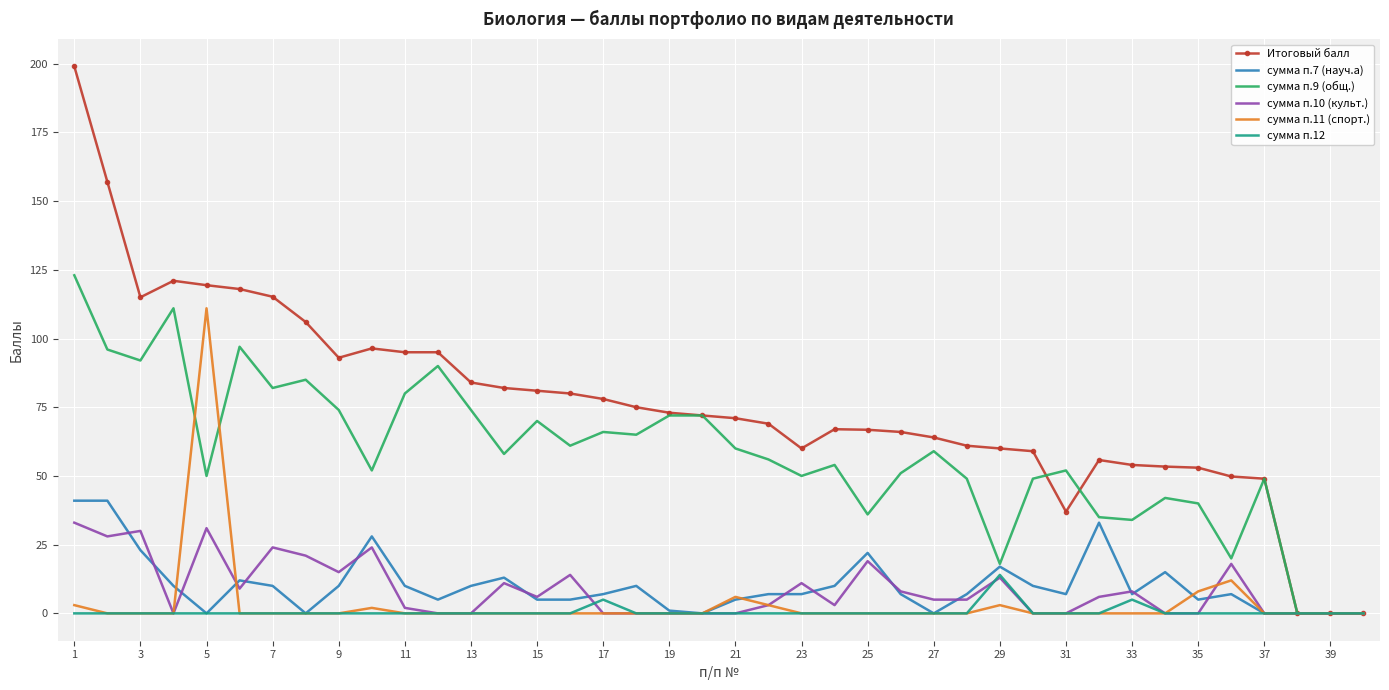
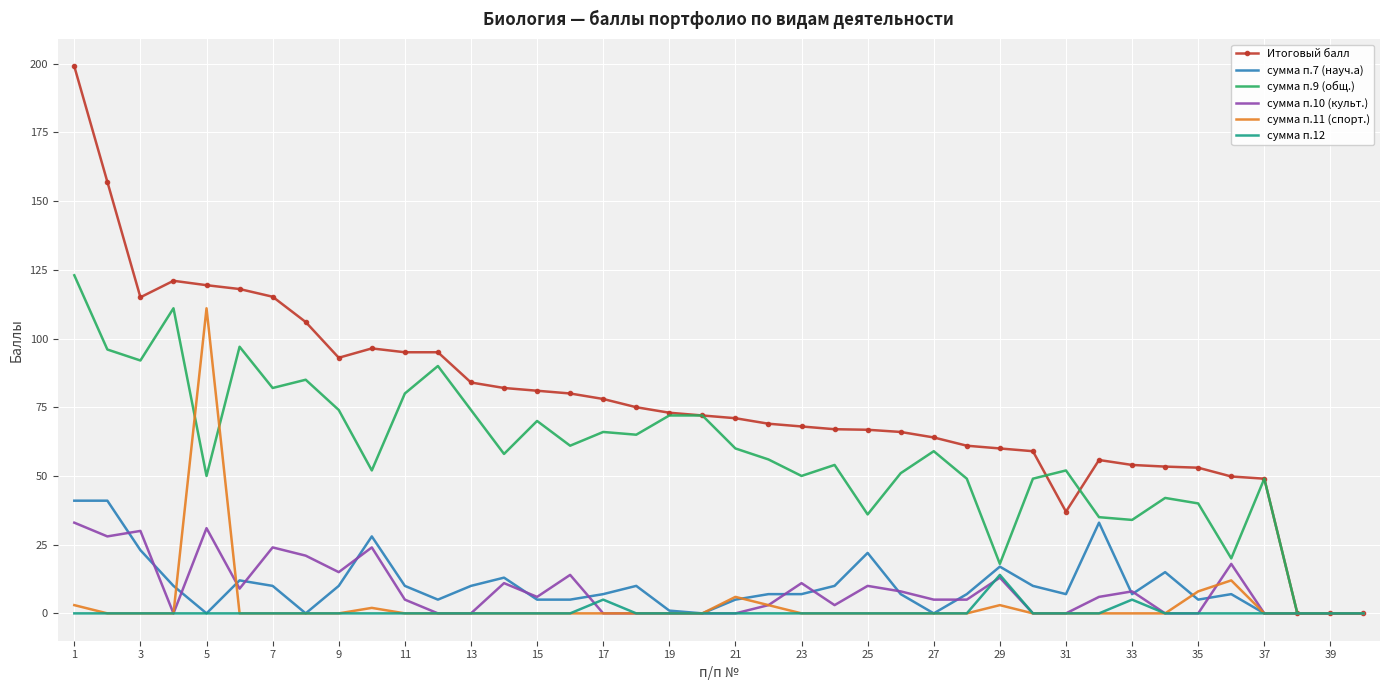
  {
    "Итоговый балл": {
      "1": 199,
      "3": 115,
      "5": 119,
      "7": 115,
      "9": 93,
      "11": 95,
      "13": 84,
      "15": 81,
      "17": 78,
      "19": 73,
      "21": 71,
-     "23": 60,
+     "23": 68,
      "25": 67,
      "27": 64,
      "29": 60,
      "31": 37,
      "33": 54,
      "35": 53
    },
    "сумма п.7 (науч.а)": {
      "1": 41,
      "3": 23,
      "7": 10,
      "9": 10,
      "11": 10,
      "13": 10,
      "15": 5,
      "17": 7,
      "19": 1,
      "21": 5,
      "23": 7,
      "25": 22,
      "29": 17,
      "31": 7,
      "33": 7,
      "35": 5
    },
    "сумма п.10 (культ.)": {
      "1": 33,
      "3": 30,
      "5": 31,
      "7": 24,
      "9": 15,
-     "11": 2,
+     "11": 5,
      "15": 6,
      "23": 11,
-     "25": 19,
+     "25": 10,
      "27": 5,
      "29": 13,
      "33": 8
    },
    "сумма п.11 (спорт.)": {
      "1": 3,
      "5": 111,
      "21": 6,
      "29": 3,
      "33": 0,
      "35": 8
    }
  }
